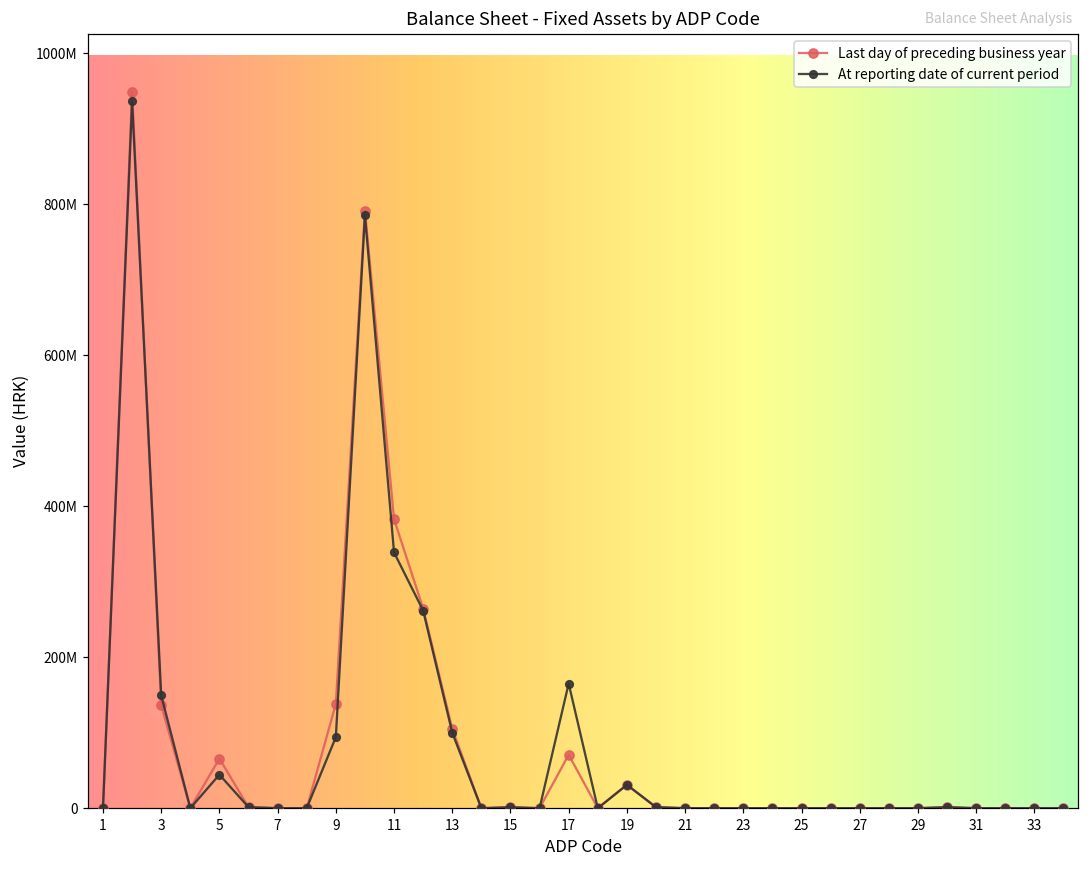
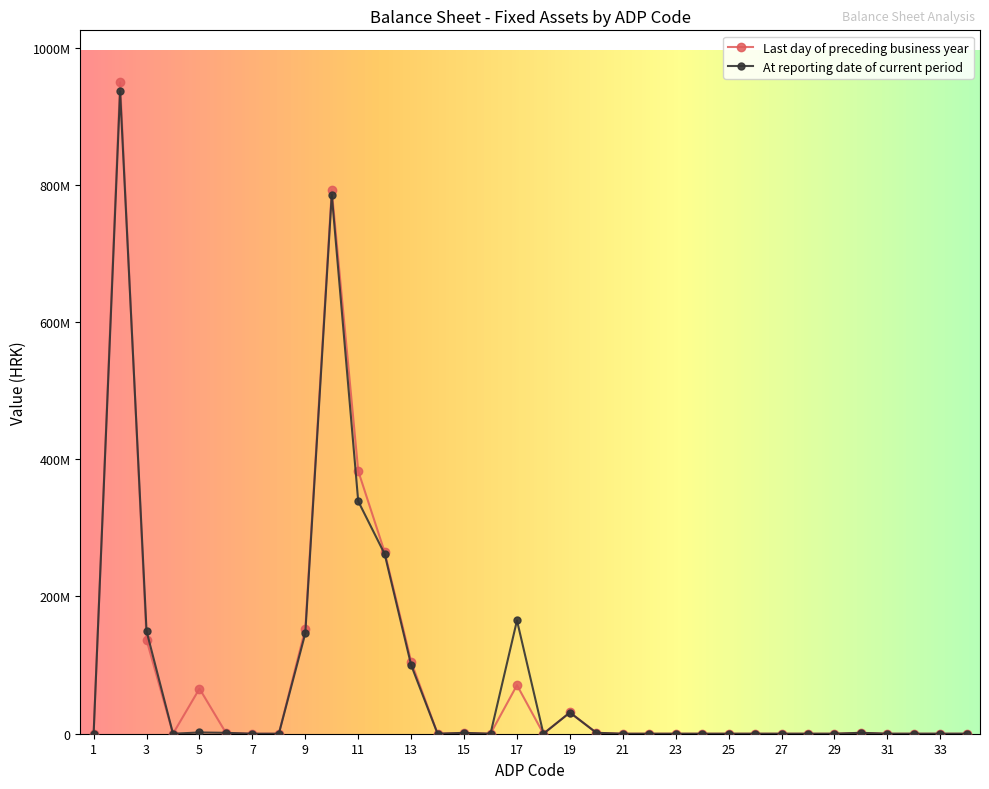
  {
    "Last day of preceding business year": {
      "3": 140000000,
      "5": 70000000,
-     "9": 140000000,
+     "9": 150000000,
      "11": 380000000,
      "13": 110000000,
      "17": 70000000
    },
    "At reporting date of current period": {
      "3": 150000000,
-     "5": 40000000,
-     "9": 90000000,
+     "5": 0,
+     "9": 150000000,
      "11": 340000000,
      "13": 100000000,
      "17": 170000000
    }
  }
